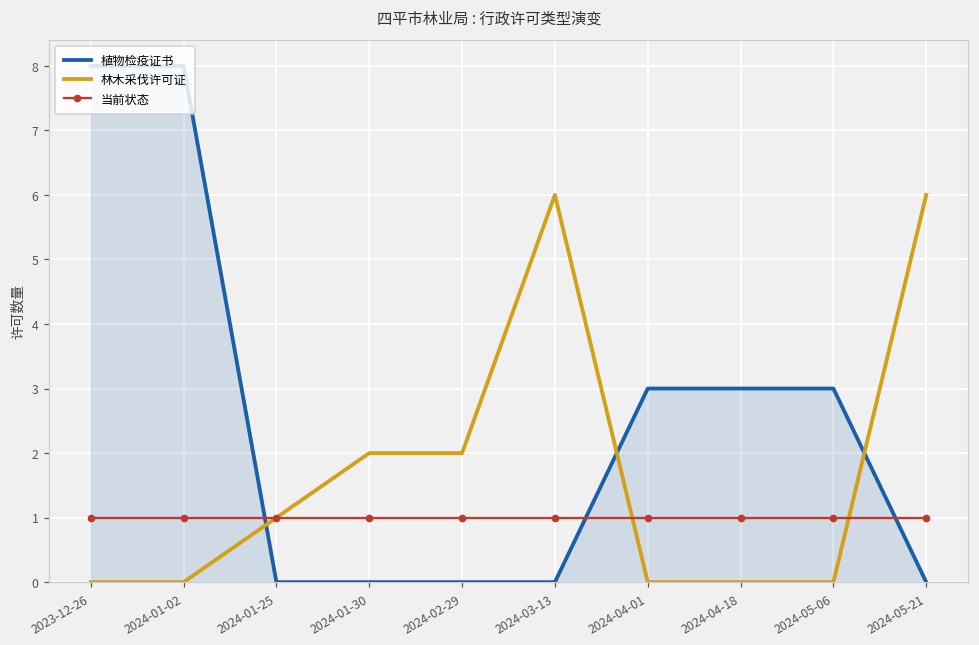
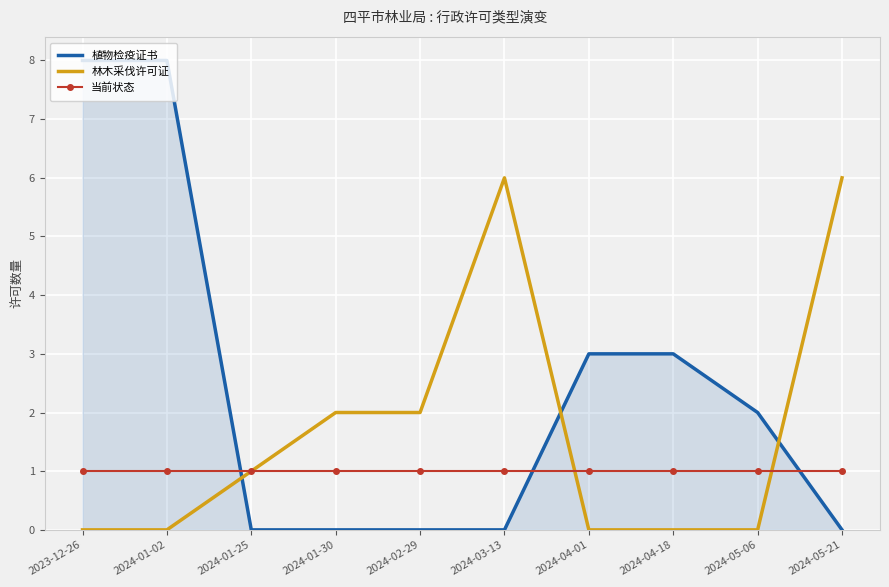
  {
    "植物检疫证书": {
      "2024-01-25": 0,
      "2024-01-30": 0,
      "2024-02-29": 0,
      "2024-03-13": 0,
      "2024-04-01": 3,
      "2024-04-18": 3,
-     "2024-05-06": 3,
+     "2024-05-06": 2,
      "2024-05-21": 0
    },
    "林木采伐许可证": {
      "2023-12-26": 0,
      "2024-01-02": 0,
      "2024-01-30": 2,
      "2024-02-29": 2,
      "2024-03-13": 6,
      "2024-04-01": 0,
      "2024-04-18": 0,
      "2024-05-06": 0,
      "2024-05-21": 6
    },
    "当前状态": {
      "2023-12-26": 1,
      "2024-01-02": 1,
      "2024-01-30": 1,
      "2024-02-29": 1,
      "2024-03-13": 1,
      "2024-04-01": 1,
      "2024-04-18": 1,
      "2024-05-06": 1,
      "2024-05-21": 1
    }
  }
